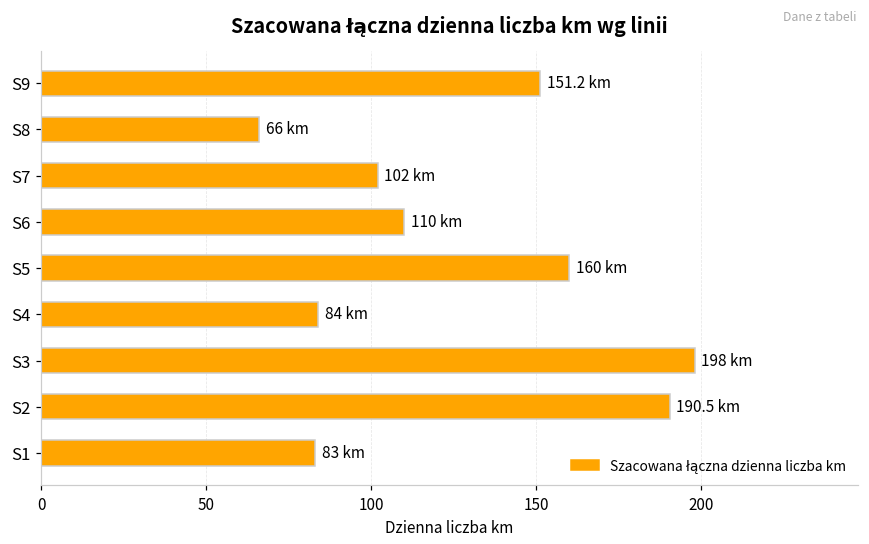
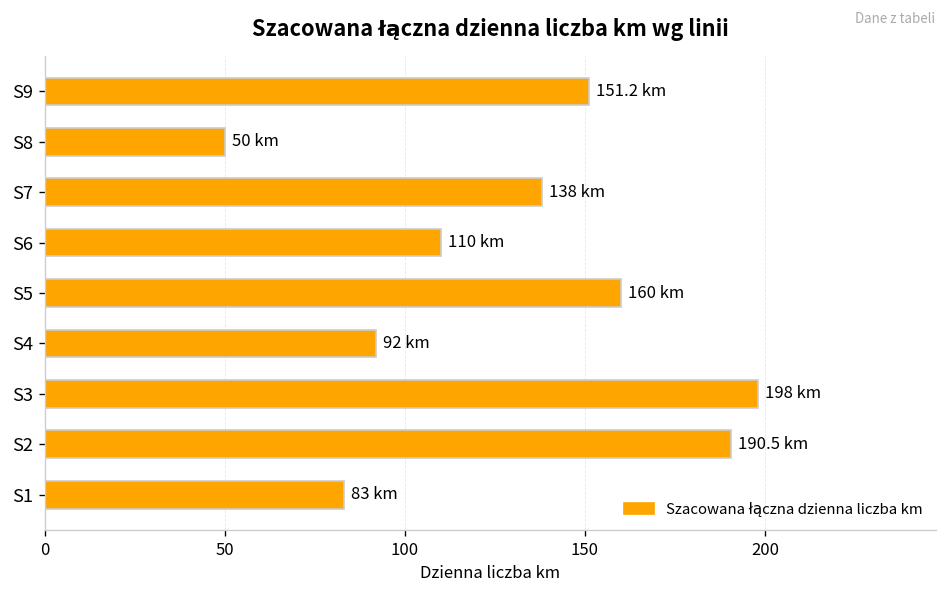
  {
    "S9": 151.2,
-   "S8": 66,
-   "S7": 102,
+   "S8": 50,
+   "S7": 138,
    "S6": 110,
    "S5": 160,
-   "S4": 84,
+   "S4": 92,
    "S3": 198,
    "S2": 190.5,
    "S1": 83
  }
